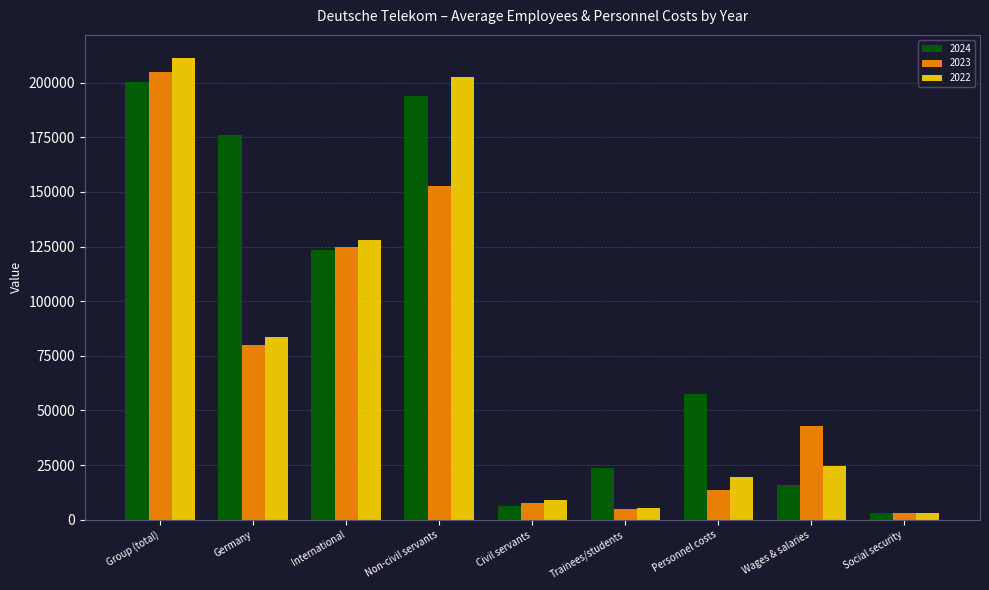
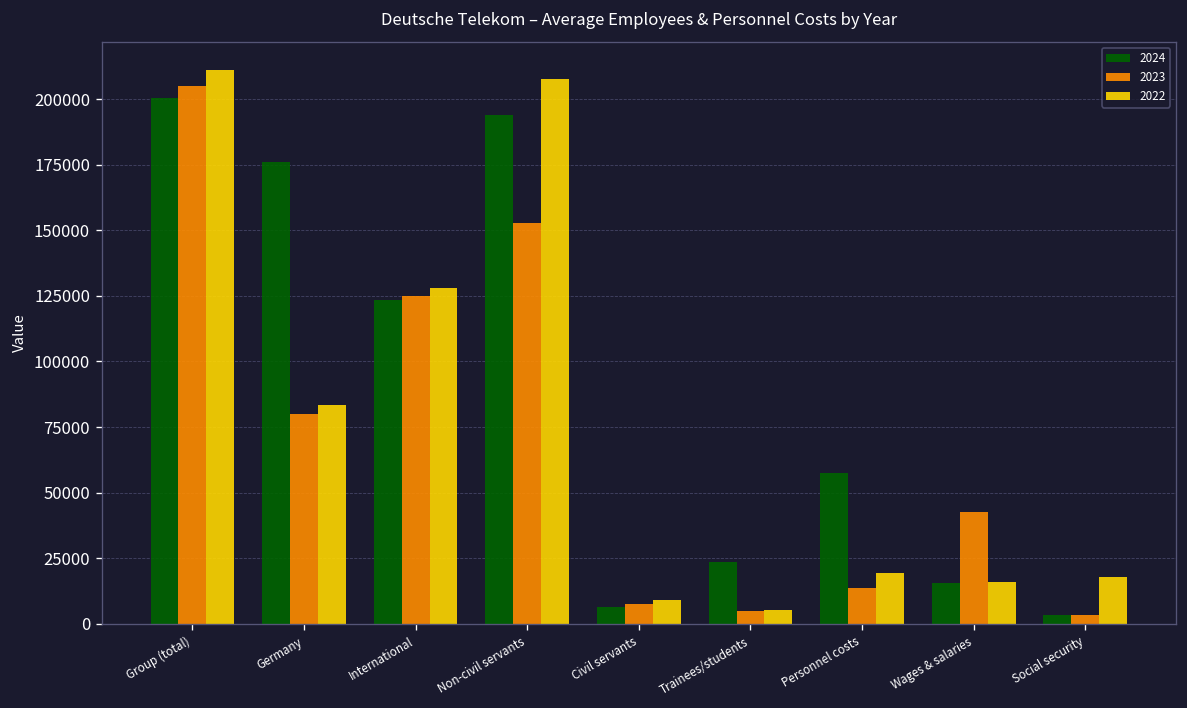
  {
    "2024": {
      "Group (total)": 200000,
      "Germany": 176000,
      "International": 123000,
      "Non-civil servants": 194000,
      "Civil servants": 6000,
      "Trainees/students": 24000,
      "Personnel costs": 57000,
      "Wages & salaries": 16000,
      "Social security": 3000
    },
    "2023": {
      "Group (total)": 205000,
      "Germany": 80000,
      "International": 125000,
      "Non-civil servants": 153000,
      "Civil servants": 8000,
      "Trainees/students": 5000,
      "Personnel costs": 14000,
      "Wages & salaries": 43000,
      "Social security": 3000
    },
    "2022": {
      "Group (total)": 211000,
      "Germany": 83000,
      "International": 128000,
-     "Non-civil servants": 202000,
+     "Non-civil servants": 208000,
      "Civil servants": 9000,
      "Trainees/students": 5000,
      "Personnel costs": 19000,
-     "Wages & salaries": 25000,
-     "Social security": 3000
+     "Wages & salaries": 16000,
+     "Social security": 18000
    }
  }
